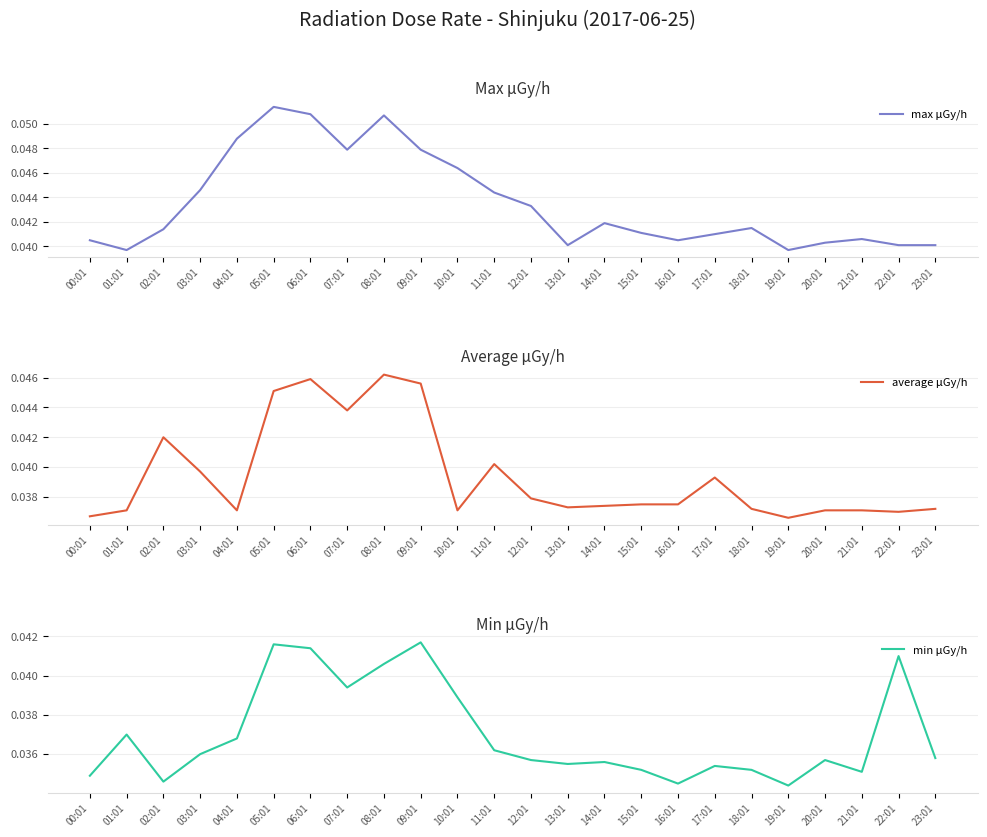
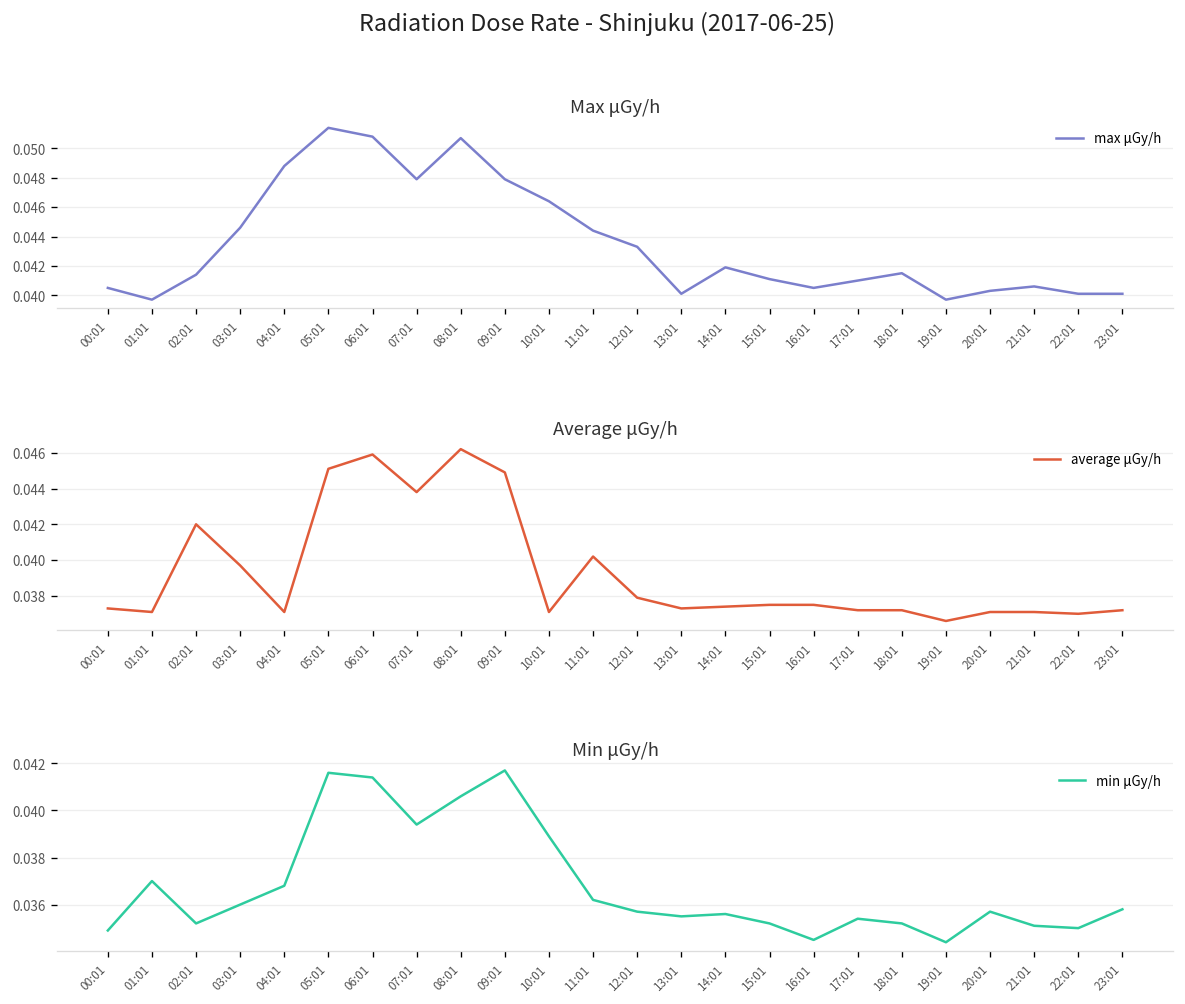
  {
    "Max μGy/h": {
      "00:01": 0.0405,
      "01:01": 0.0397,
      "02:01": 0.0414,
      "03:01": 0.0446,
      "04:01": 0.0488,
      "05:01": 0.0514,
      "06:01": 0.0508,
      "07:01": 0.0479,
      "08:01": 0.0507,
      "09:01": 0.0479,
      "10:01": 0.0464,
      "11:01": 0.0444,
      "12:01": 0.0433,
      "13:01": 0.0401,
      "14:01": 0.0419,
      "15:01": 0.0411,
      "16:01": 0.0405,
      "17:01": 0.0410,
      "18:01": 0.0415,
      "19:01": 0.0397,
      "20:01": 0.0403,
      "21:01": 0.0406,
      "22:01": 0.0401,
      "23:01": 0.0401
    },
    "Average μGy/h": {
-     "00:01": 0.0367,
+     "00:01": 0.0373,
      "01:01": 0.0371,
      "02:01": 0.0420,
      "03:01": 0.0397,
      "04:01": 0.0371,
      "05:01": 0.0451,
      "06:01": 0.0459,
      "07:01": 0.0438,
      "08:01": 0.0462,
-     "09:01": 0.0456,
+     "09:01": 0.0449,
      "10:01": 0.0371,
      "11:01": 0.0402,
      "12:01": 0.0379,
      "13:01": 0.0373,
      "14:01": 0.0374,
      "15:01": 0.0375,
      "16:01": 0.0375,
-     "17:01": 0.0393,
+     "17:01": 0.0372,
      "18:01": 0.0372,
      "19:01": 0.0366,
      "20:01": 0.0371,
      "21:01": 0.0371,
      "22:01": 0.0370,
      "23:01": 0.0372
    },
    "Min μGy/h": {
      "00:01": 0.0349,
      "01:01": 0.0370,
-     "02:01": 0.0346,
+     "02:01": 0.0352,
      "03:01": 0.0360,
      "04:01": 0.0368,
      "05:01": 0.0416,
      "06:01": 0.0414,
      "07:01": 0.0394,
      "08:01": 0.0406,
      "09:01": 0.0417,
      "10:01": 0.0389,
      "11:01": 0.0362,
      "12:01": 0.0357,
      "13:01": 0.0355,
      "14:01": 0.0356,
      "15:01": 0.0352,
      "16:01": 0.0345,
      "17:01": 0.0354,
      "18:01": 0.0352,
      "19:01": 0.0344,
      "20:01": 0.0357,
      "21:01": 0.0351,
-     "22:01": 0.041,
+     "22:01": 0.035,
      "23:01": 0.0358
    }
  }
